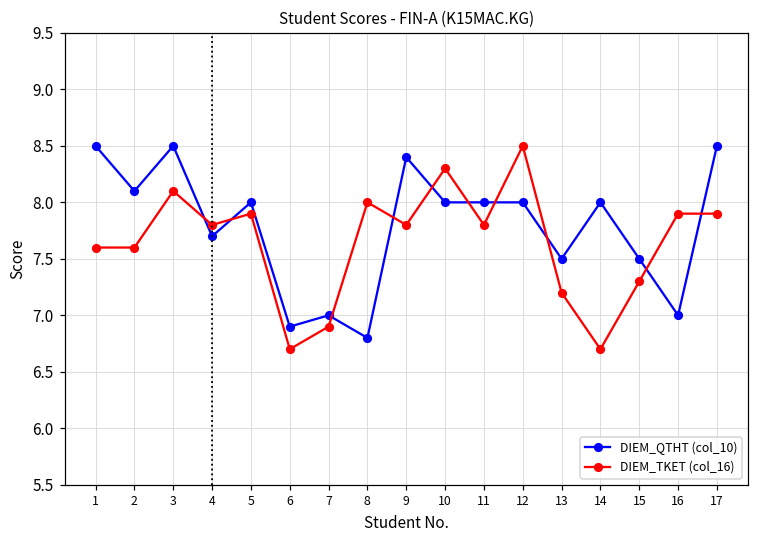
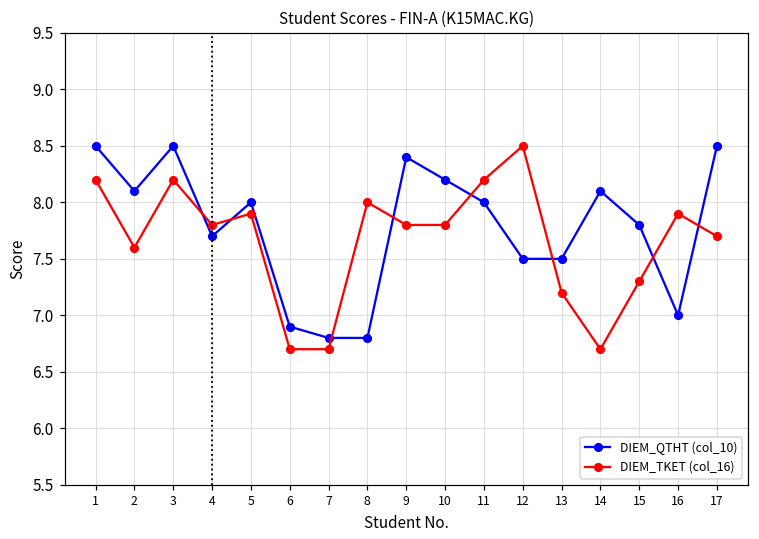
  {
    "DIEM_QTHT (col_10)": {
      "1": 8.5,
      "2": 8.1,
      "3": 8.5,
      "4": 7.7,
      "5": 8.0,
      "6": 6.9,
-     "7": 7.0,
+     "7": 6.8,
      "8": 6.8,
      "9": 8.4,
-     "10": 8.0,
+     "10": 8.2,
      "11": 8.0,
-     "12": 8.0,
+     "12": 7.5,
      "13": 7.5,
-     "14": 8.0,
-     "15": 7.5,
+     "14": 8.1,
+     "15": 7.8,
      "16": 7.0,
      "17": 8.5
    },
    "DIEM_TKET (col_16)": {
-     "1": 7.6,
+     "1": 8.2,
      "2": 7.6,
-     "3": 8.1,
+     "3": 8.2,
      "4": 7.8,
      "5": 7.9,
      "6": 6.7,
-     "7": 6.9,
+     "7": 6.7,
      "8": 8.0,
      "9": 7.8,
-     "10": 8.3,
-     "11": 7.8,
+     "10": 7.8,
+     "11": 8.2,
      "12": 8.5,
      "13": 7.2,
      "14": 6.7,
      "15": 7.3,
      "16": 7.9,
-     "17": 7.9
+     "17": 7.7
    }
  }
